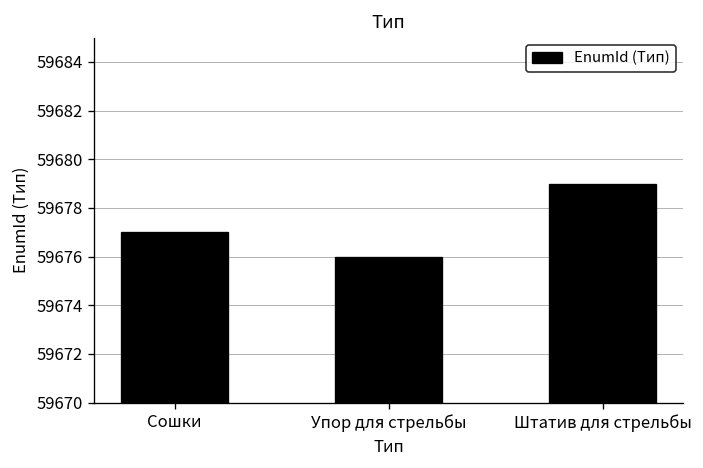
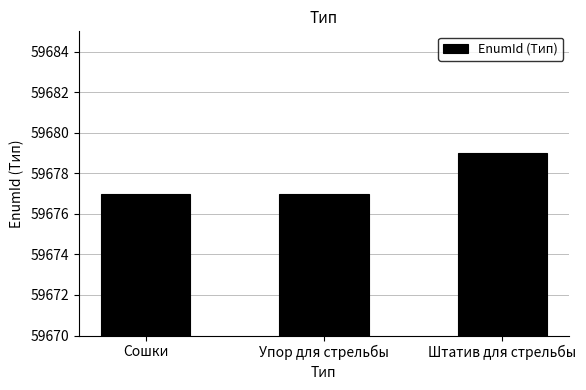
  {
    "Сошки": 59677,
-   "Упор для стрельбы": 59676,
+   "Упор для стрельбы": 59677,
    "Штатив для стрельбы": 59679
  }
